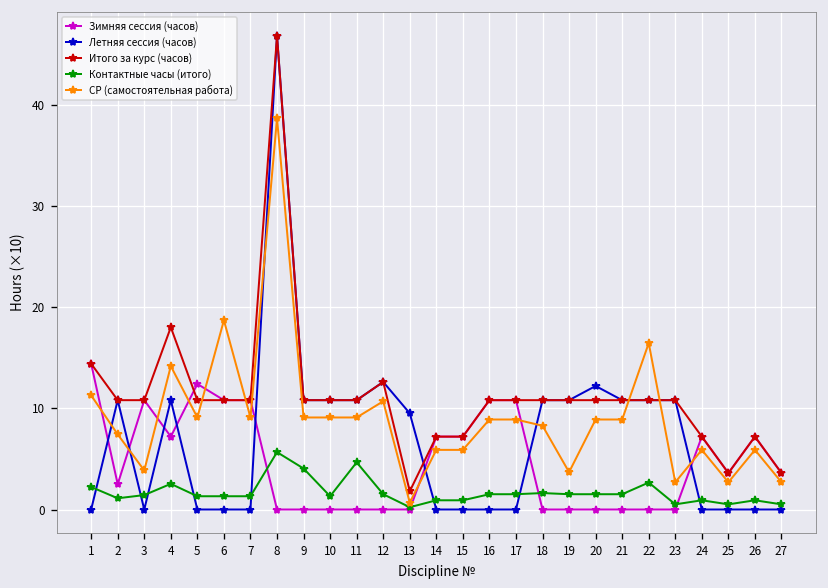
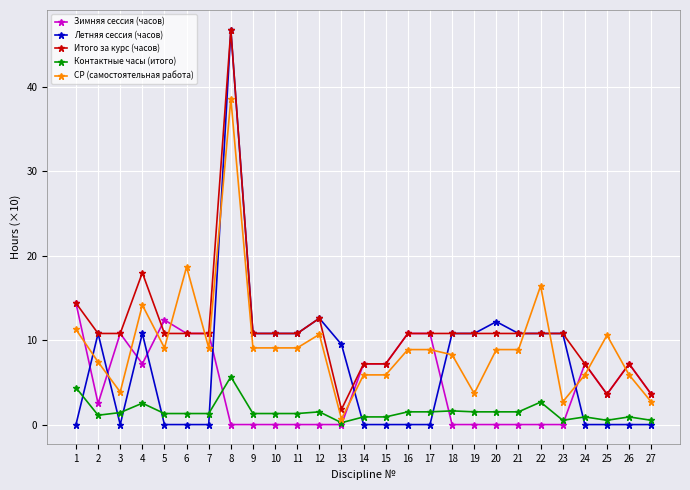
  {
    "Зимняя сессия (часов)": {
      "2": 3,
      "4": 7,
      "5": 12,
      "8": 0,
      "9": 0,
      "10": 0,
      "11": 0,
      "12": 0,
      "18": 0,
      "19": 0,
      "20": 0,
      "21": 0,
      "22": 0,
      "23": 0
    },
    "Летняя сессия (часов)": {
      "1": 0,
      "3": 0,
      "4": 11,
      "5": 0,
      "6": 0,
      "7": 0,
      "13": 10,
      "14": 0,
      "15": 0,
      "16": 0,
      "17": 0,
      "20": 12,
      "24": 0,
      "25": 0,
      "26": 0,
      "27": 0
    },
    "Итого за курс (часов)": {
      "4": 18,
      "5": 11,
      "13": 2,
      "20": 11
    },
    "Контактные часы (итого)": {
-     "1": 2,
+     "1": 4,
      "2": 1,
      "3": 1,
      "4": 3,
      "5": 1,
      "6": 1,
      "7": 1,
      "8": 6,
-     "9": 4,
+     "9": 1,
      "10": 1,
-     "11": 5,
+     "11": 1,
      "12": 2,
      "14": 1,
      "15": 1,
      "16": 2,
      "17": 2,
      "18": 2,
      "19": 2,
      "20": 2,
      "21": 2,
      "22": 3,
      "23": 1,
      "24": 1,
      "25": 1,
      "26": 1,
      "27": 1
    },
    "СР (самостоятельная работа)": {
      "1": 11,
      "2": 7,
      "3": 4,
      "4": 14,
      "5": 9,
      "6": 19,
      "7": 9,
      "8": 39,
      "9": 9,
      "10": 9,
      "11": 9,
      "12": 11,
      "13": 1,
      "14": 6,
      "15": 6,
      "16": 9,
      "17": 9,
      "18": 8,
      "19": 4,
      "20": 9,
      "21": 9,
      "22": 16,
      "23": 3,
      "24": 6,
-     "25": 3,
+     "25": 11,
      "26": 6,
      "27": 3
    }
  }
